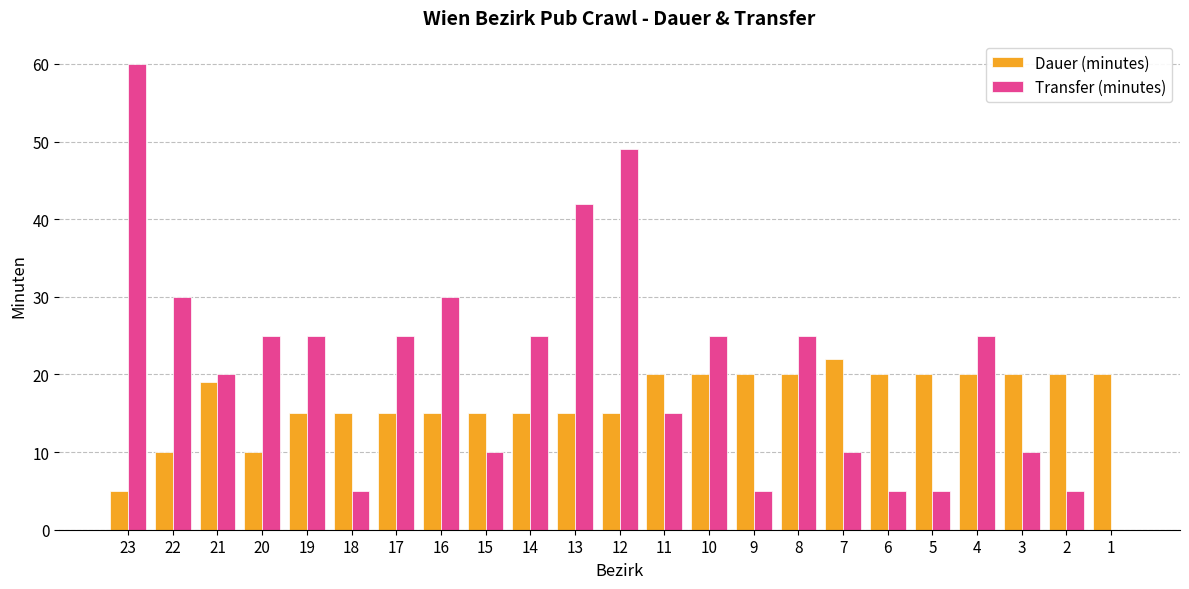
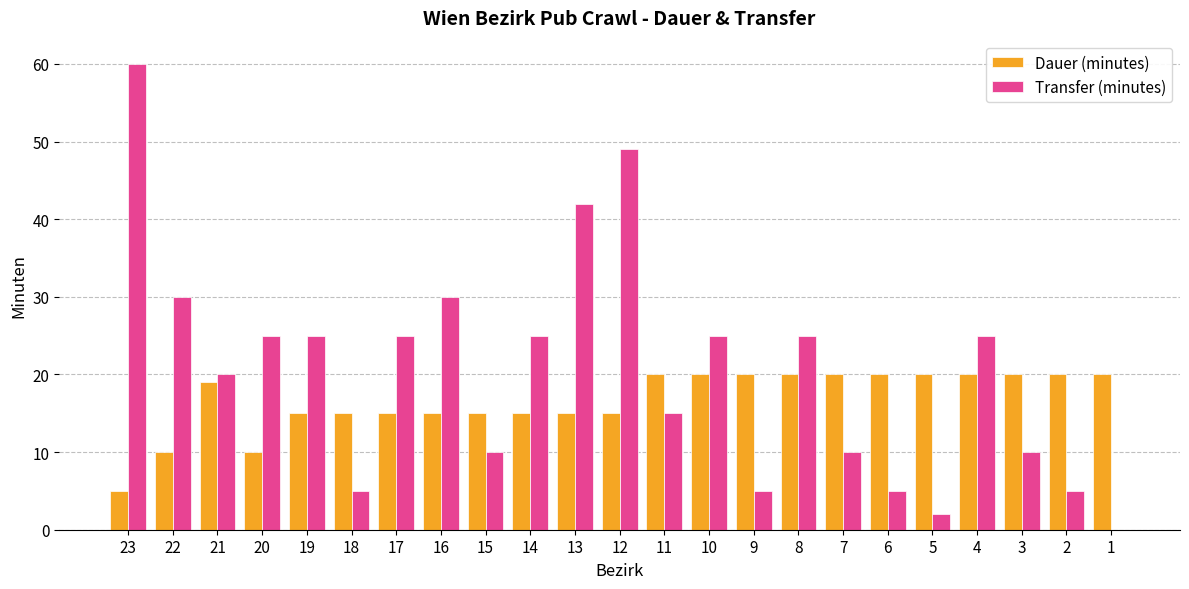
  {
    "Dauer (minutes)": {
      "23": 5,
      "22": 10,
      "21": 19,
      "20": 10,
      "19": 15,
      "18": 15,
      "17": 15,
      "16": 15,
      "15": 15,
      "14": 15,
      "13": 15,
      "12": 15,
      "11": 20,
      "10": 20,
      "9": 20,
      "8": 20,
-     "7": 22,
+     "7": 20,
      "6": 20,
      "5": 20,
      "4": 20,
      "3": 20,
      "2": 20,
      "1": 20
    },
    "Transfer (minutes)": {
      "23": 60,
      "22": 30,
      "21": 20,
      "20": 25,
      "19": 25,
      "18": 5,
      "17": 25,
      "16": 30,
      "15": 10,
      "14": 25,
      "13": 42,
      "12": 49,
      "11": 15,
      "10": 25,
      "9": 5,
      "8": 25,
      "7": 10,
      "6": 5,
-     "5": 5,
+     "5": 2,
      "4": 25,
      "3": 10,
      "2": 5,
      "1": 0
    }
  }
